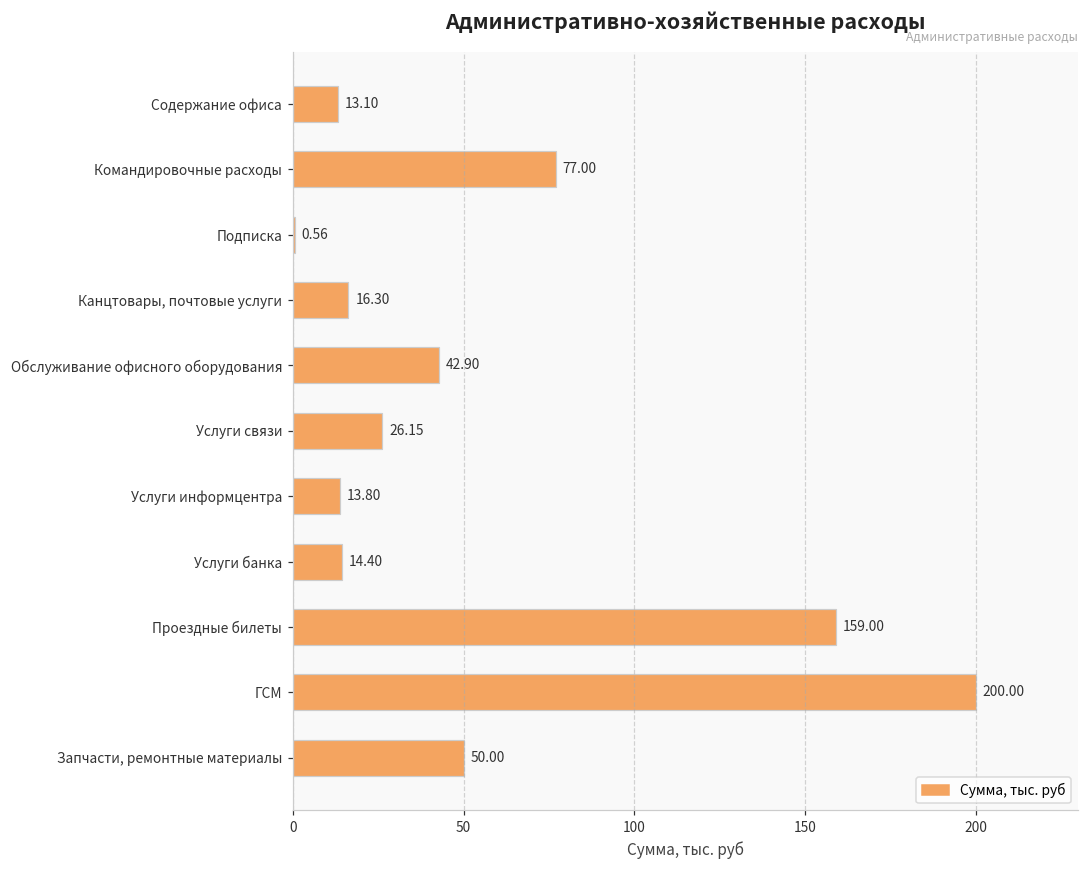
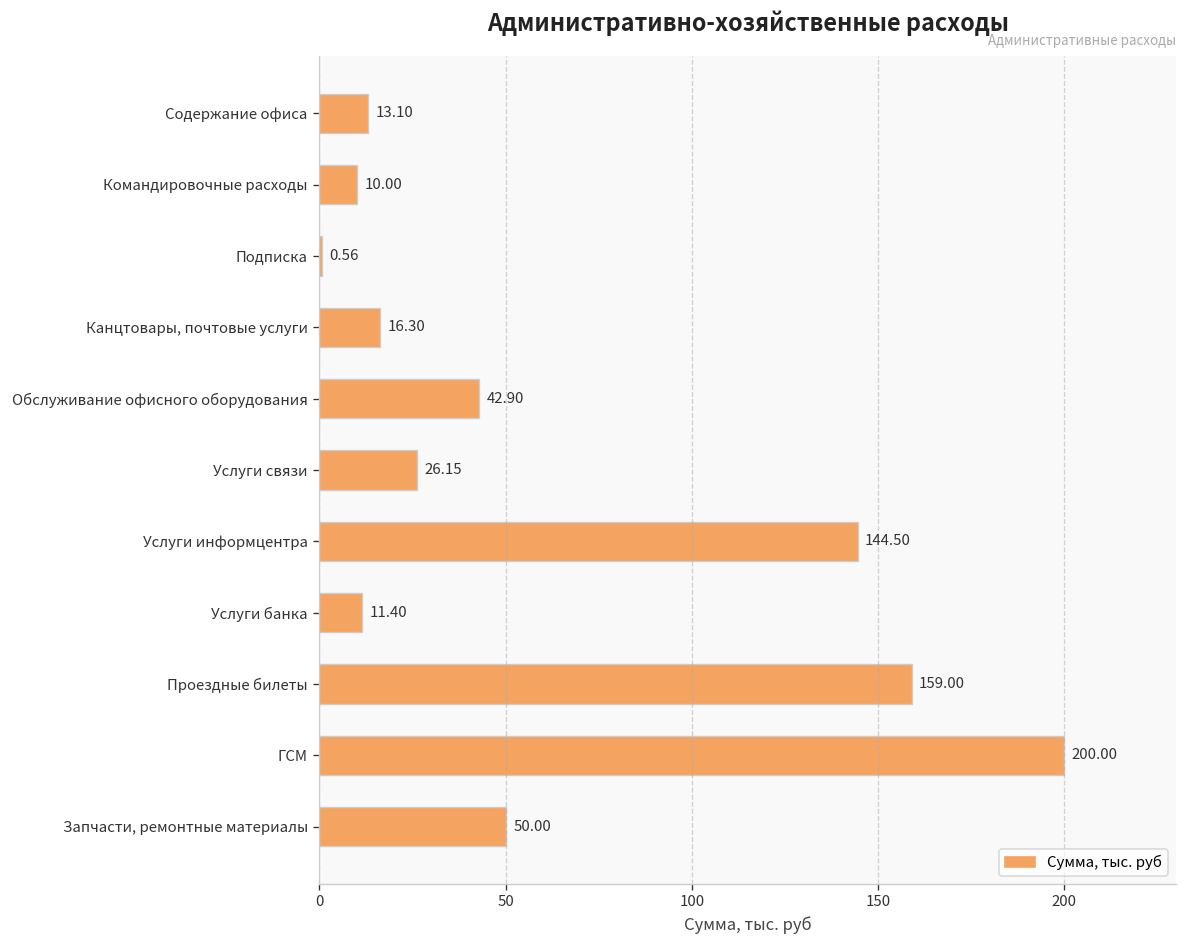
  {
    "Содержание офиса": 13.10,
-   "Командировочные расходы": 77.00,
+   "Командировочные расходы": 10.00,
    "Подписка": 0.56,
    "Канцтовары, почтовые услуги": 16.30,
    "Обслуживание офисного оборудования": 42.90,
    "Услуги связи": 26.15,
-   "Услуги информцентра": 13.80,
-   "Услуги банка": 14.40,
+   "Услуги информцентра": 144.50,
+   "Услуги банка": 11.40,
    "Проездные билеты": 159.00,
    "ГСМ": 200.00,
    "Запчасти, ремонтные материалы": 50.00
  }
